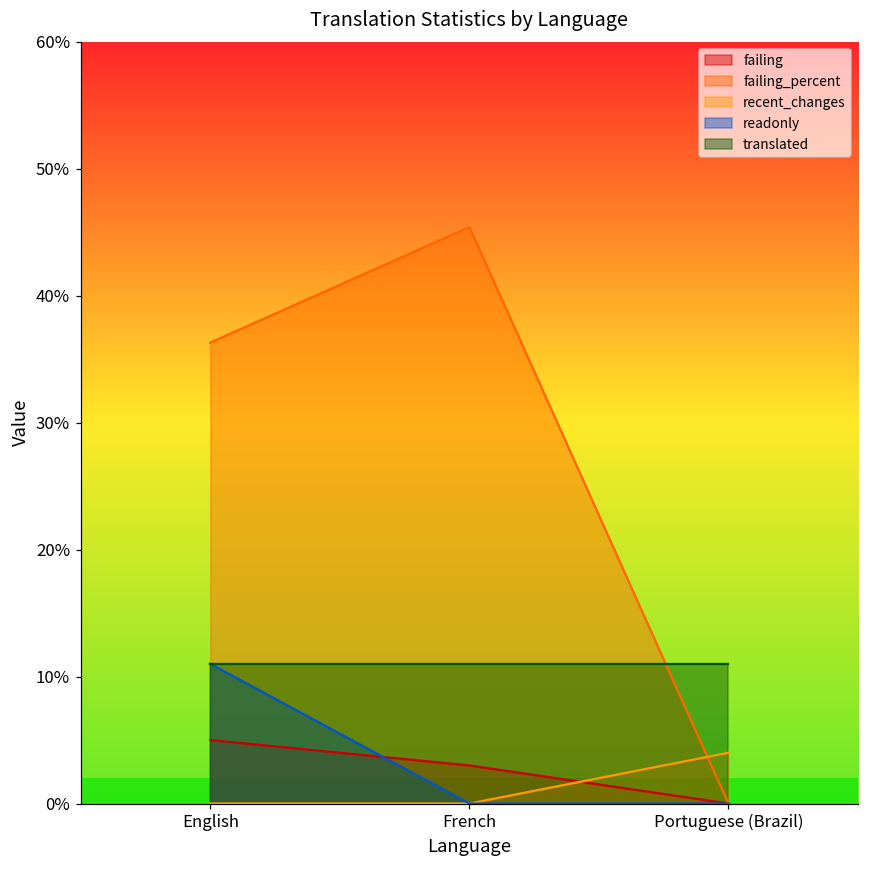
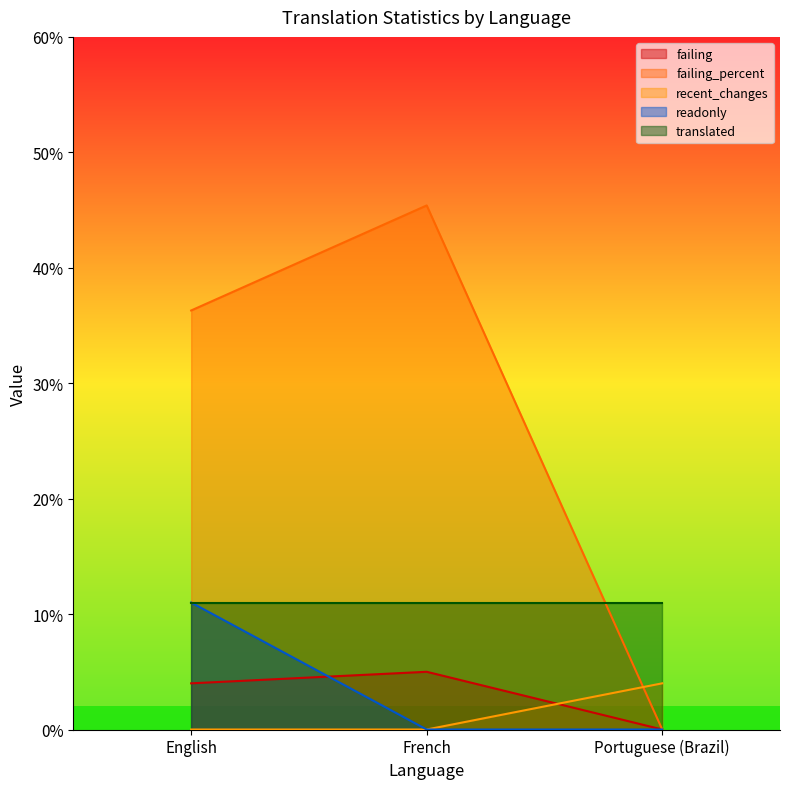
  {
    "failing": {
-     "English": "5%",
-     "French": "3%"
+     "English": "4%",
+     "French": "5%"
    },
    "translated": {
      "French": "11%",
      "Portuguese (Brazil)": "11%"
    }
  }
